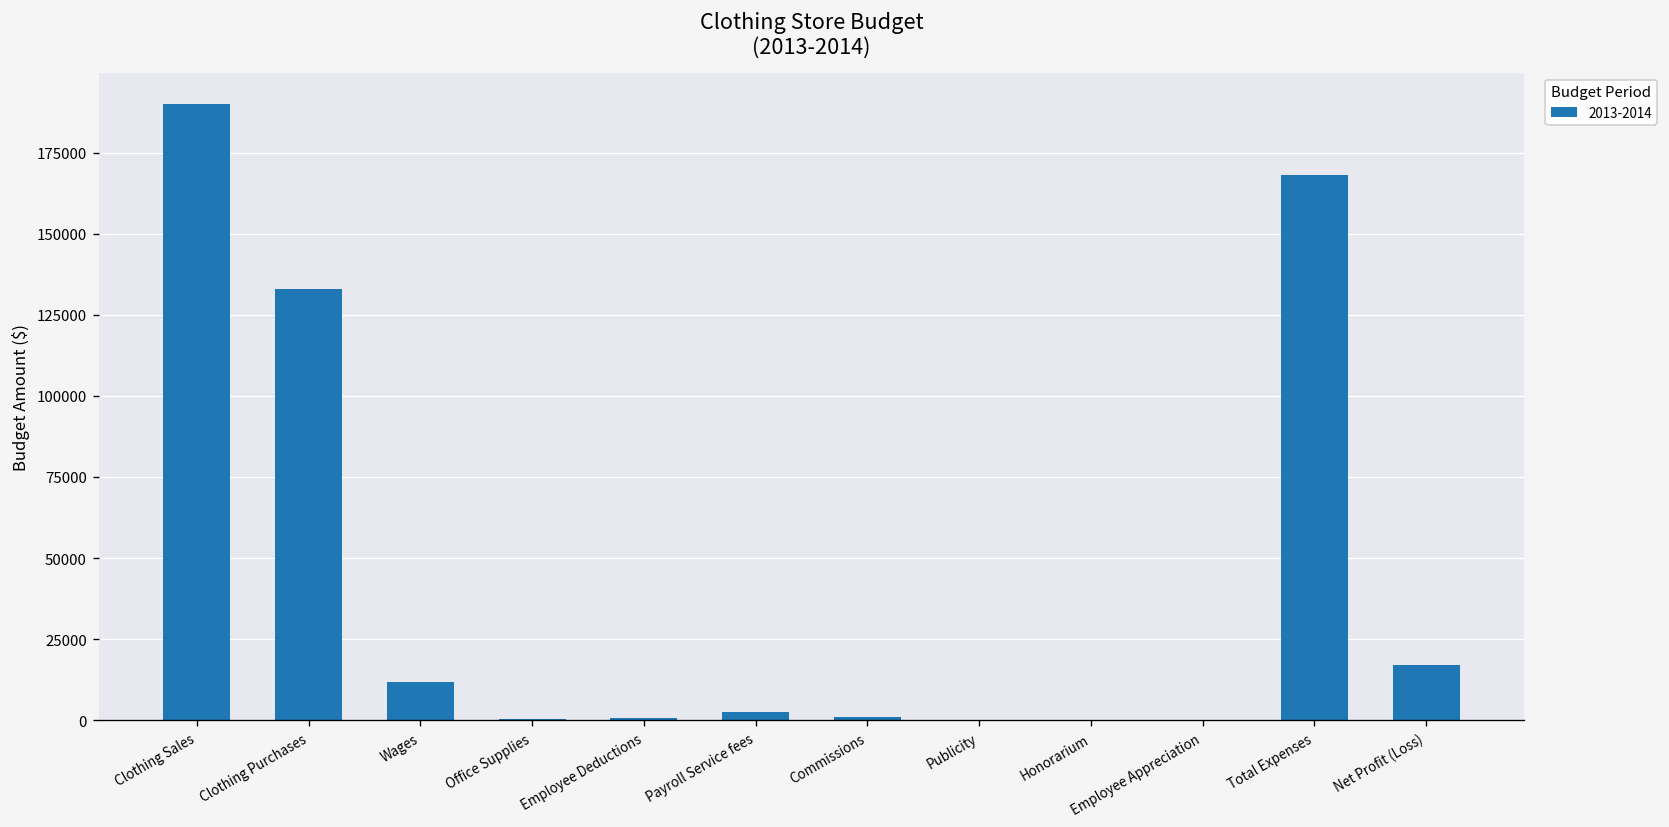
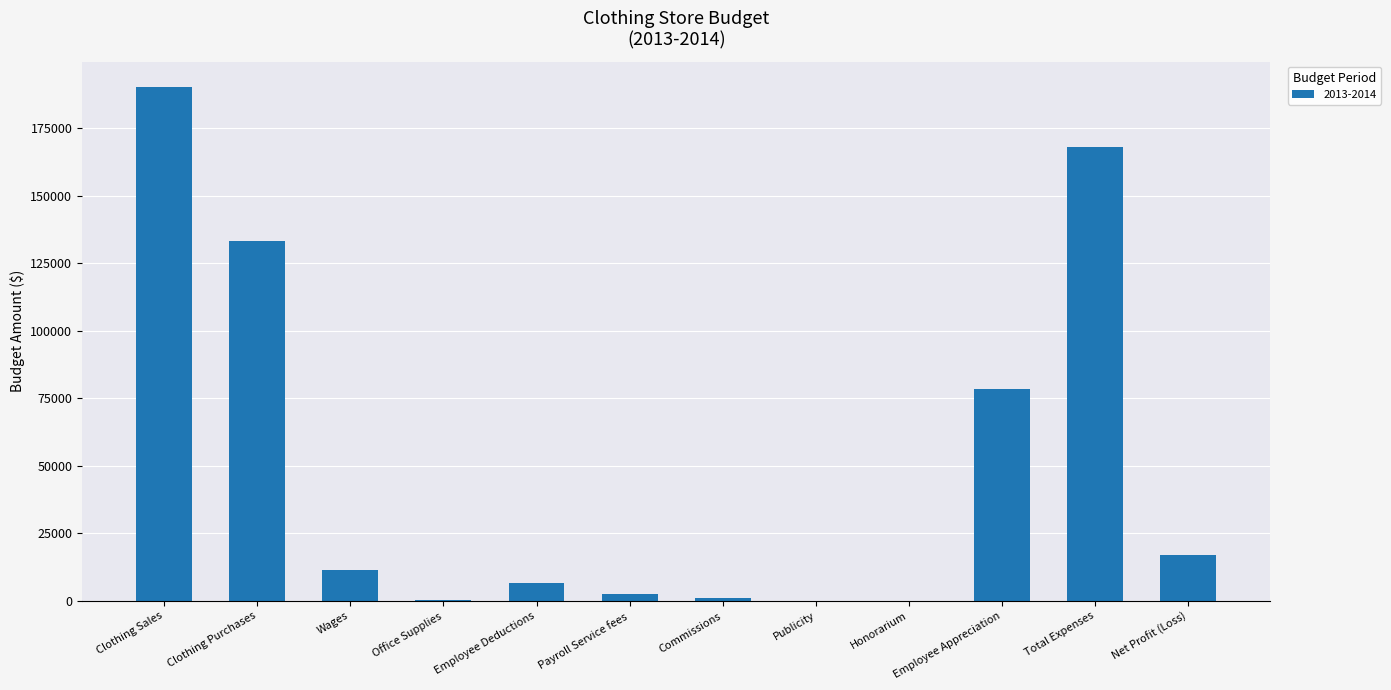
  {
    "Clothing Sales": 190000,
    "Clothing Purchases": 133000,
    "Wages": 12000,
-   "Employee Deductions": 1000,
+   "Employee Deductions": 7000,
    "Payroll Service fees": 2000,
    "Commissions": 1000,
    "Publicity": 0,
    "Honorarium": 0,
-   "Employee Appreciation": 0,
+   "Employee Appreciation": 79000,
    "Total Expenses": 168000,
    "Net Profit (Loss)": 17000
  }
